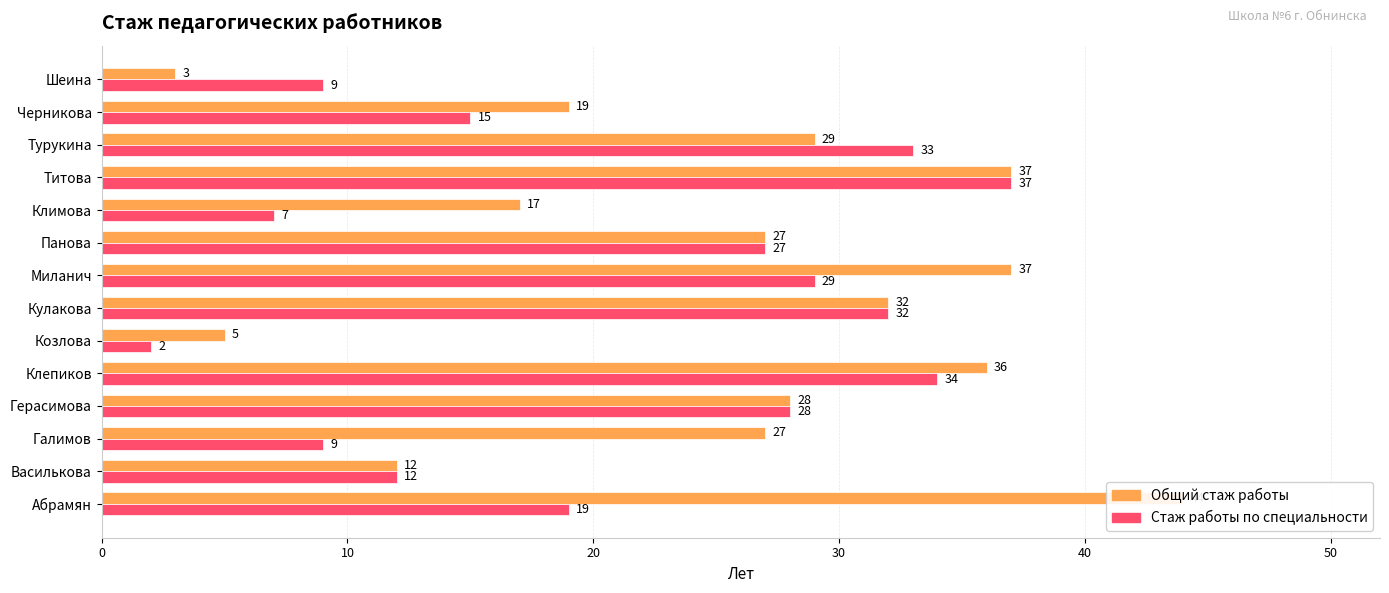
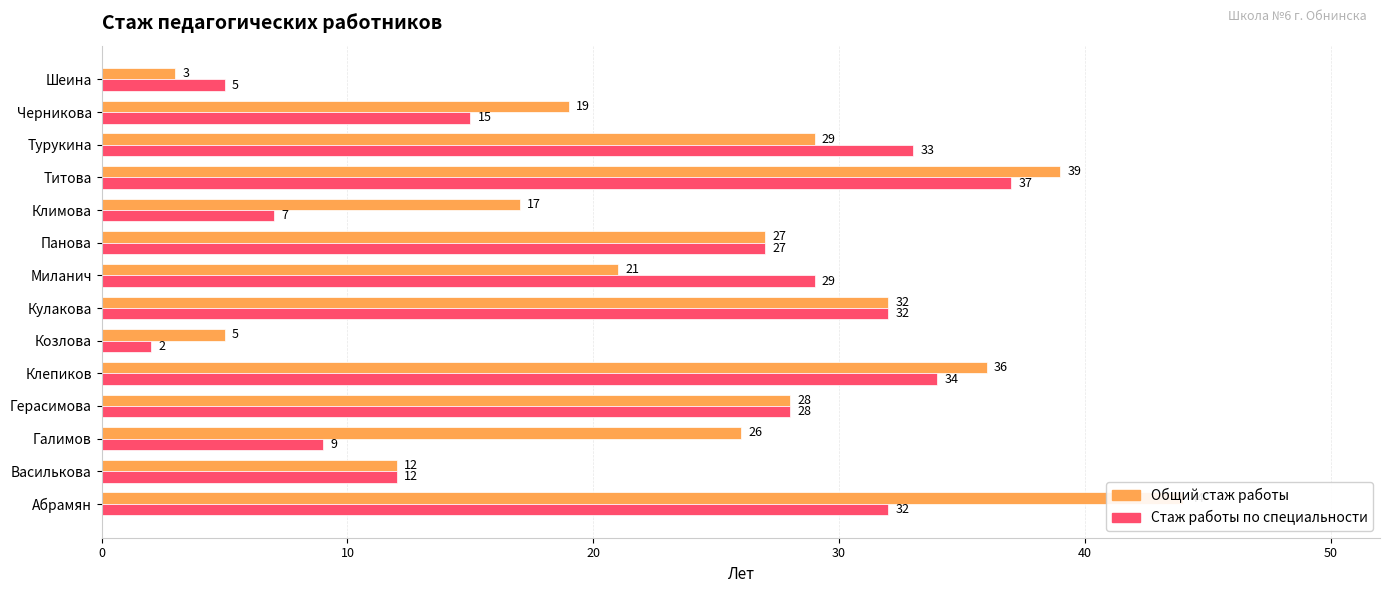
  {
    "Общий стаж работы": {
      "Шеина": 3,
      "Черникова": 19,
      "Турукина": 29,
-     "Титова": 37,
+     "Титова": 39,
      "Климова": 17,
      "Панова": 27,
-     "Миланич": 37,
+     "Миланич": 21,
      "Кулакова": 32,
      "Козлова": 5,
      "Клепиков": 36,
      "Герасимова": 28,
-     "Галимов": 27,
+     "Галимов": 26,
      "Василькова": 12
    },
    "Стаж работы по специальности": {
-     "Шеина": 9,
+     "Шеина": 5,
      "Черникова": 15,
      "Турукина": 33,
      "Титова": 37,
      "Климова": 7,
      "Панова": 27,
      "Миланич": 29,
      "Кулакова": 32,
      "Козлова": 2,
      "Клепиков": 34,
      "Герасимова": 28,
      "Галимов": 9,
      "Василькова": 12,
-     "Абрамян": 19
+     "Абрамян": 32
    }
  }
